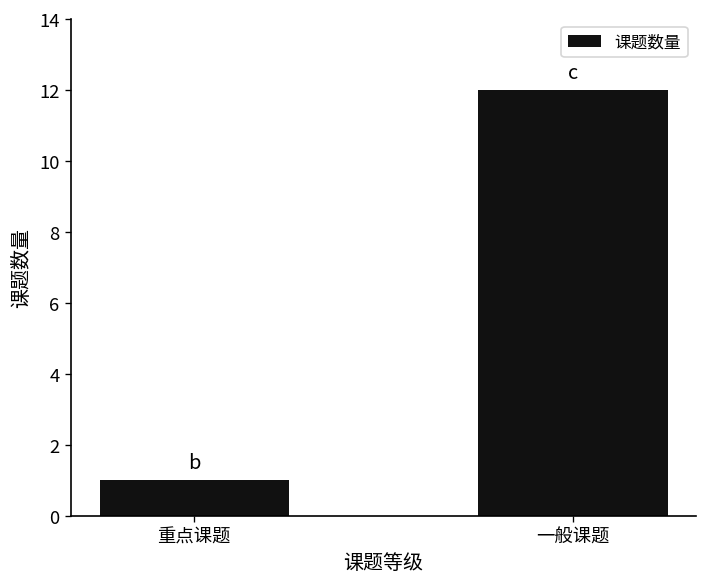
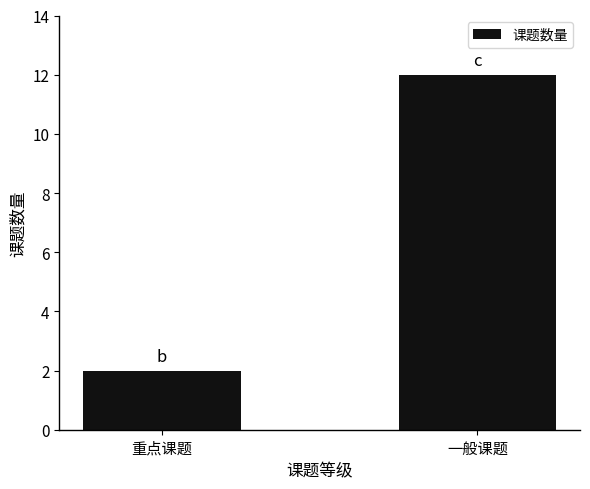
  {
-   "重点课题": 1,
+   "重点课题": 2,
    "一般课题": 12
  }
